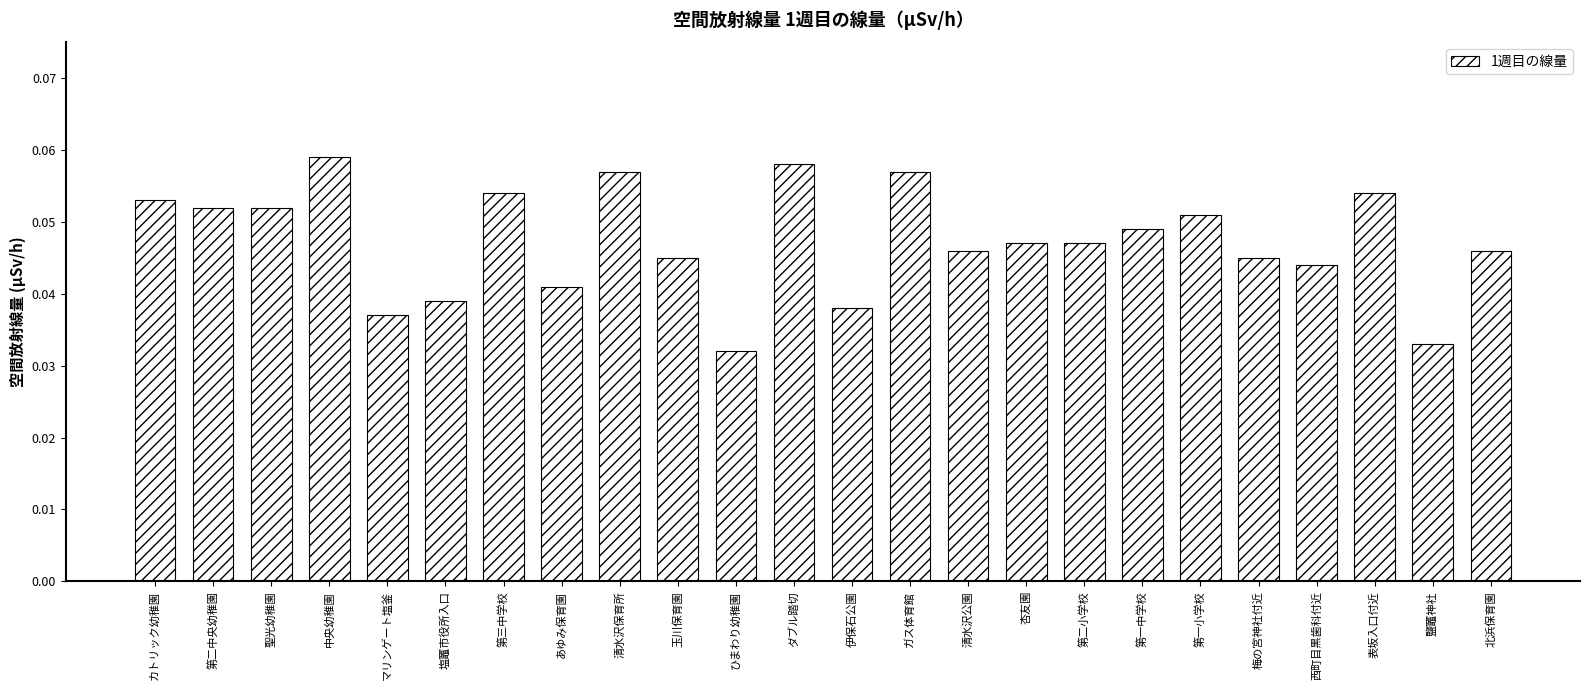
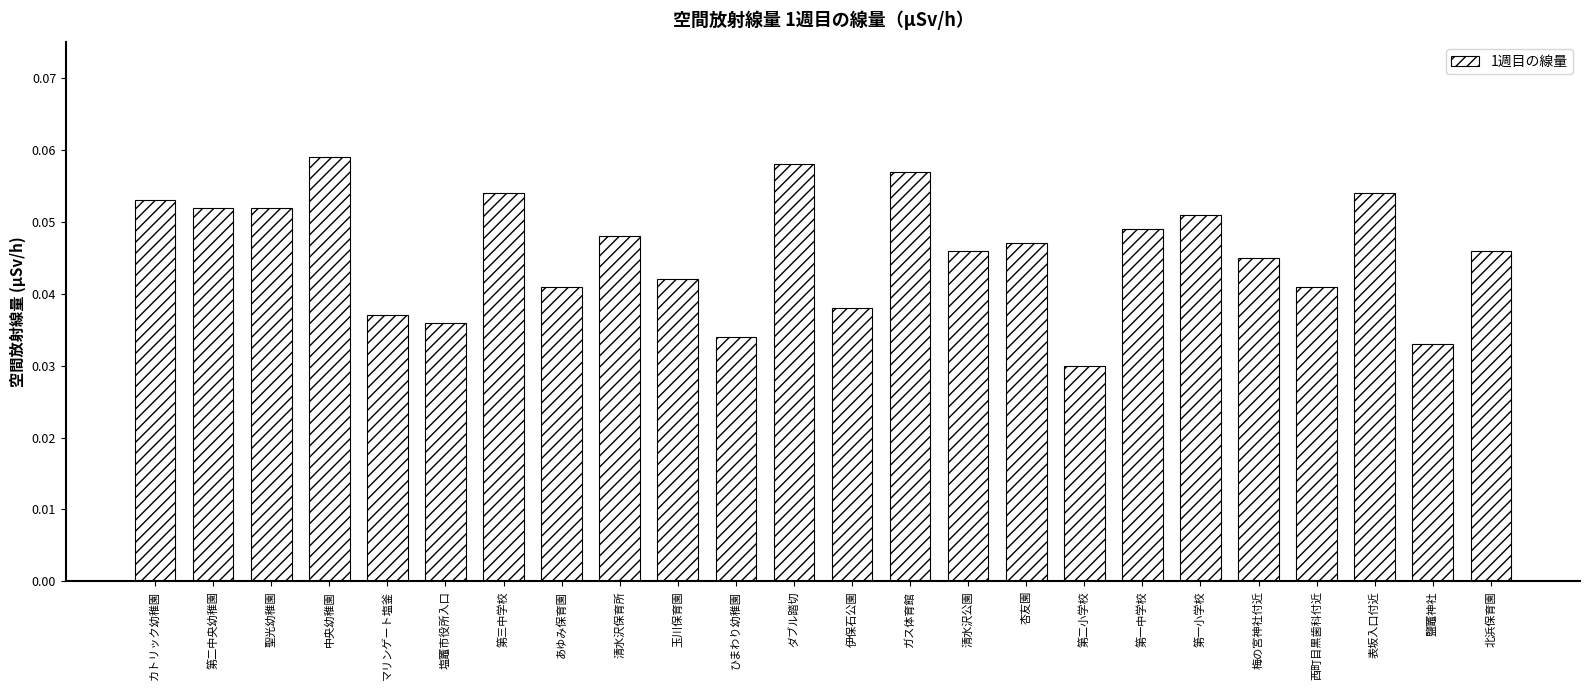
  {
    "カトリック幼稚園": 0.053,
    "第二中央幼稚園": 0.052,
    "聖光幼稚園": 0.052,
    "中央幼稚園": 0.059,
    "マリンゲート塩釜": 0.037,
-   "塩竈市役所入口": 0.039,
+   "塩竈市役所入口": 0.036,
    "第三中学校": 0.054,
    "あゆみ保育園": 0.041,
-   "清水沢保育所": 0.057,
-   "玉川保育園": 0.045,
-   "ひまわり幼稚園": 0.032,
+   "清水沢保育所": 0.048,
+   "玉川保育園": 0.042,
+   "ひまわり幼稚園": 0.034,
    "ダブル踏切": 0.058,
    "伊保石公園": 0.038,
    "ガス体育館": 0.057,
    "清水沢公園": 0.046,
    "杏友園": 0.047,
-   "第二小学校": 0.047,
+   "第二小学校": 0.030,
    "第一中学校": 0.049,
    "第一小学校": 0.051,
    "梅の宮神社付近": 0.045,
-   "西町目黒歯科付近": 0.044,
+   "西町目黒歯科付近": 0.041,
    "表坂入口付近": 0.054,
    "鹽竈神社": 0.033,
    "北浜保育園": 0.046
  }
